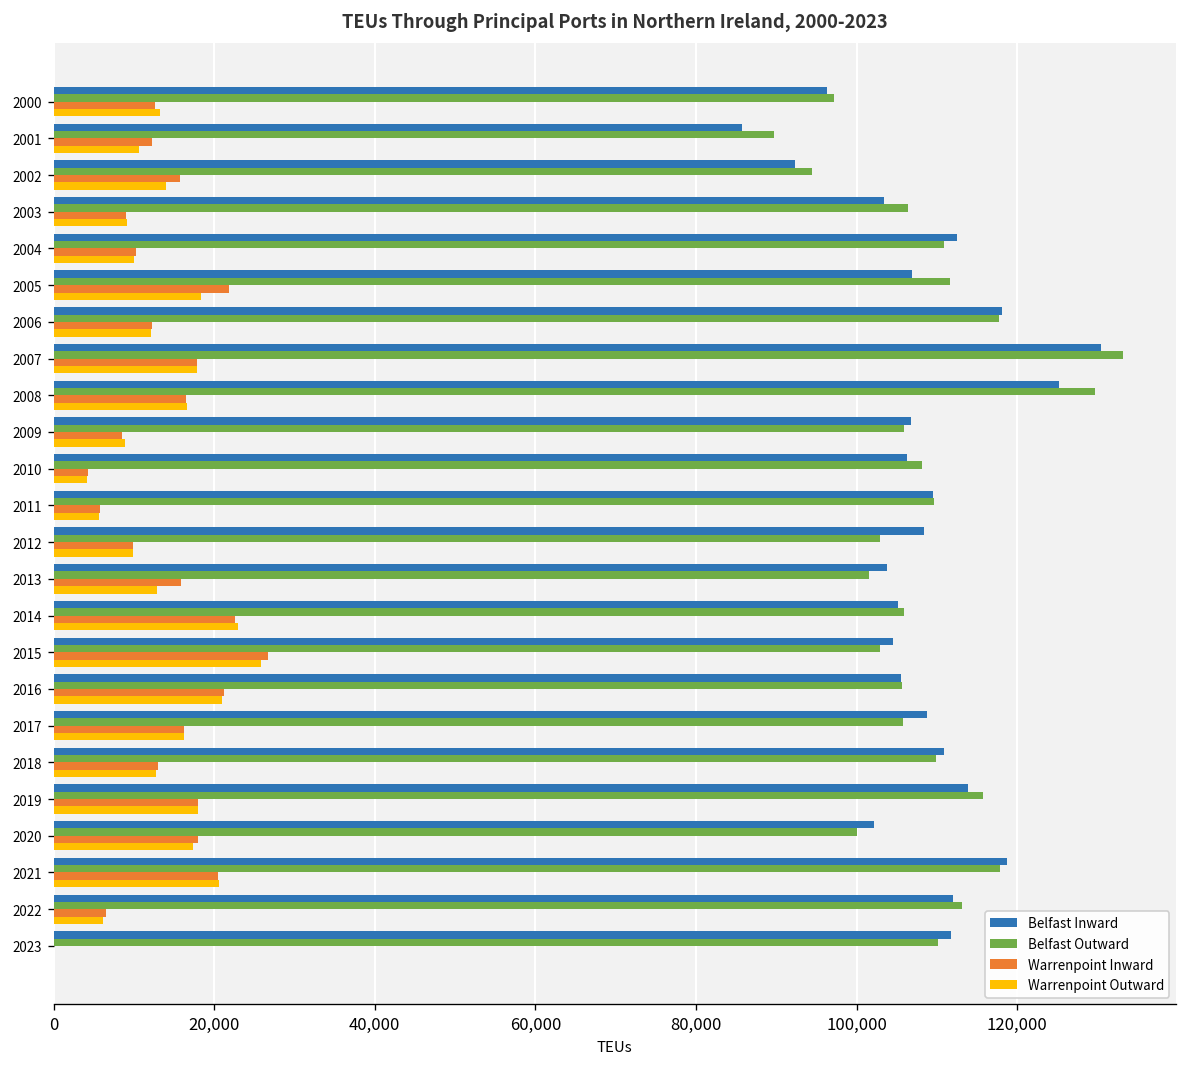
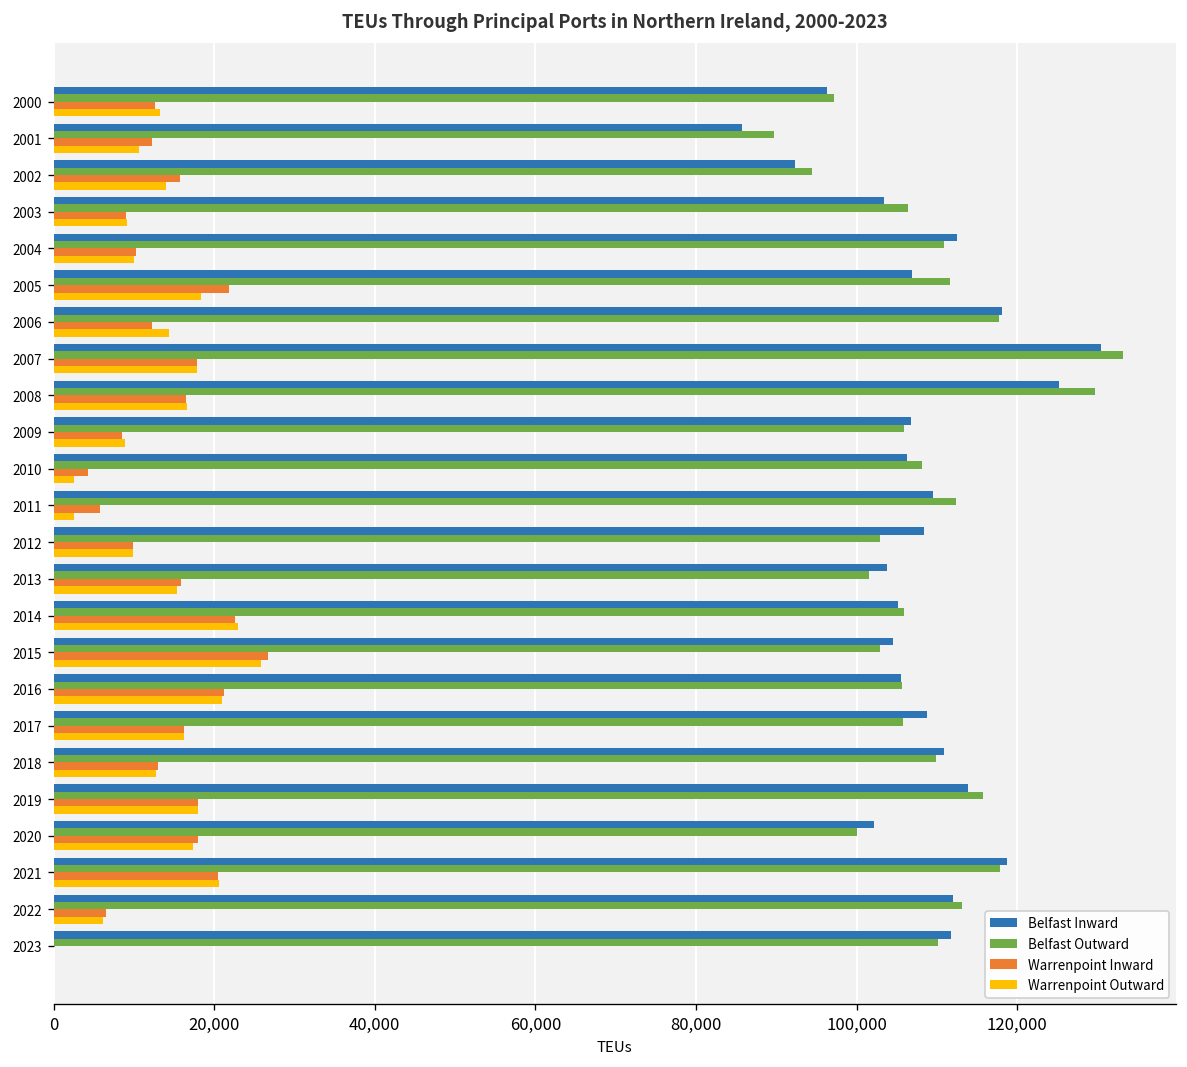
  {
    "Belfast Inward": {
      "2000": "96,000",
      "2001": "86,000",
      "2002": "92,000",
      "2003": "103,000",
      "2004": "112,000",
      "2005": "107,000",
      "2006": "118,000",
      "2007": "130,000",
      "2008": "125,000",
      "2009": "107,000",
      "2010": "106,000",
      "2011": "109,000",
      "2012": "108,000",
      "2013": "104,000",
      "2014": "105,000",
      "2015": "105,000",
      "2016": "105,000",
      "2017": "109,000",
      "2018": "111,000",
      "2019": "114,000",
      "2020": "102,000",
      "2021": "119,000",
      "2022": "112,000",
      "2023": "112,000"
    },
    "Belfast Outward": {
      "2000": "97,000",
      "2001": "90,000",
      "2002": "94,000",
      "2003": "106,000",
      "2004": "111,000",
      "2005": "112,000",
      "2006": "118,000",
      "2007": "133,000",
      "2008": "130,000",
      "2009": "106,000",
      "2010": "108,000",
-     "2011": "110,000",
+     "2011": "112,000",
      "2012": "103,000",
      "2013": "102,000",
      "2014": "106,000",
      "2015": "103,000",
      "2016": "106,000",
      "2017": "106,000",
      "2018": "110,000",
      "2019": "116,000",
      "2020": "100,000",
      "2021": "118,000",
      "2022": "113,000",
      "2023": "110,000"
    },
    "Warrenpoint Inward": {
      "2000": "13,000",
      "2001": "12,000",
      "2002": "16,000",
      "2003": "9,000",
      "2004": "10,000",
      "2005": "22,000",
      "2006": "12,000",
      "2007": "18,000",
      "2008": "16,000",
      "2009": "9,000",
      "2010": "4,000",
      "2011": "6,000",
      "2012": "10,000",
      "2013": "16,000",
      "2014": "23,000",
      "2015": "27,000",
      "2016": "21,000",
      "2017": "16,000",
      "2018": "13,000",
      "2019": "18,000",
      "2020": "18,000",
      "2021": "20,000",
      "2022": "6,000",
      "2023": "0"
    },
    "Warrenpoint Outward": {
      "2000": "13,000",
      "2001": "11,000",
      "2002": "14,000",
      "2003": "9,000",
      "2004": "10,000",
      "2005": "18,000",
-     "2006": "12,000",
+     "2006": "14,000",
      "2007": "18,000",
      "2008": "17,000",
      "2009": "9,000",
-     "2010": "4,000",
-     "2011": "6,000",
+     "2010": "3,000",
+     "2011": "3,000",
      "2012": "10,000",
-     "2013": "13,000",
+     "2013": "15,000",
      "2014": "23,000",
      "2015": "26,000",
      "2016": "21,000",
      "2017": "16,000",
      "2018": "13,000",
      "2019": "18,000",
      "2020": "17,000",
      "2021": "21,000",
      "2022": "6,000",
      "2023": "0"
    }
  }
